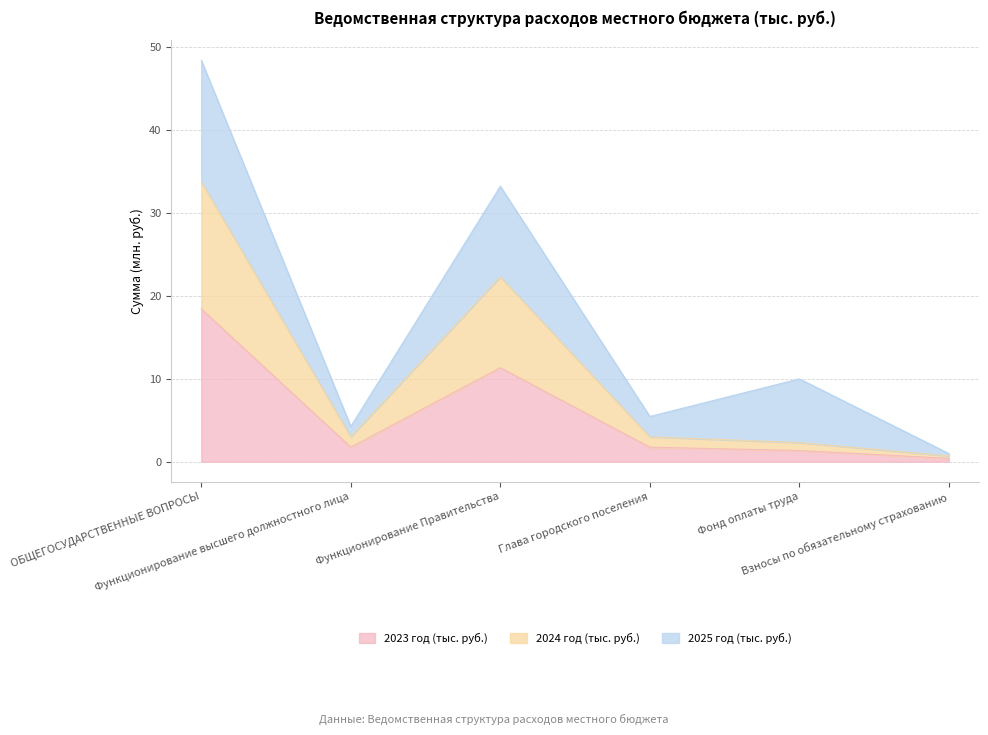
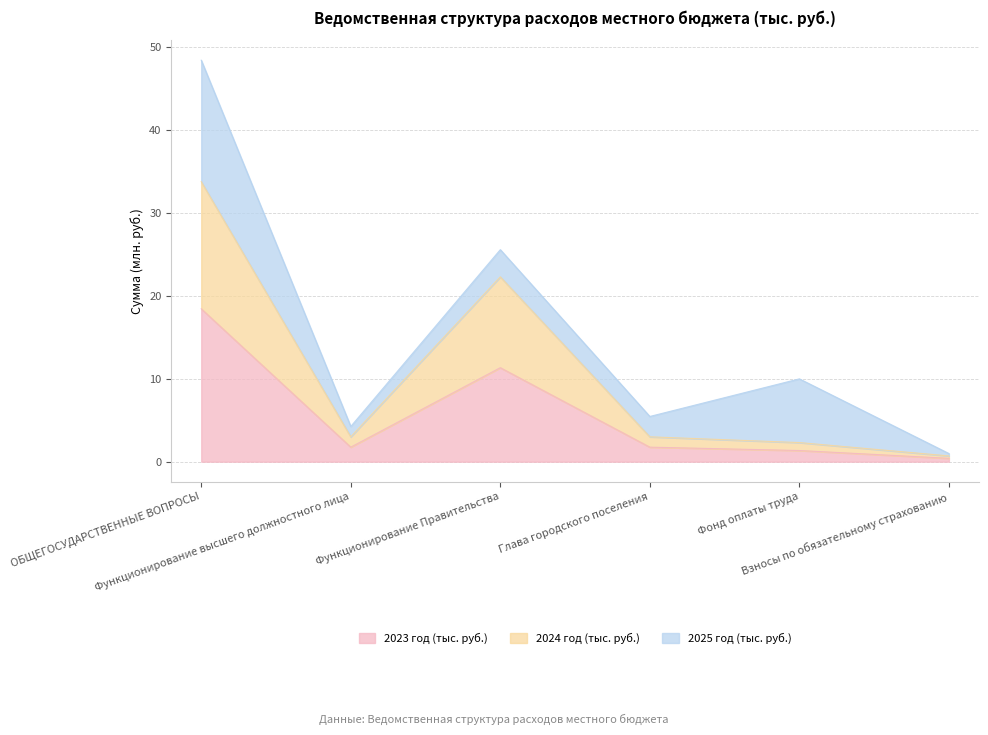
  {
    "2025 год (тыс. руб.)": {
      "ОБЩЕГОСУДАРСТВЕННЫЕ ВОПРОСЫ": 15,
      "Функционирование высшего должностного лица": 1,
-     "Функционирование Правительства": 11,
+     "Функционирование Правительства": 3,
      "Глава городского поселения": 2,
      "Фонд оплаты труда": 8
    }
  }
